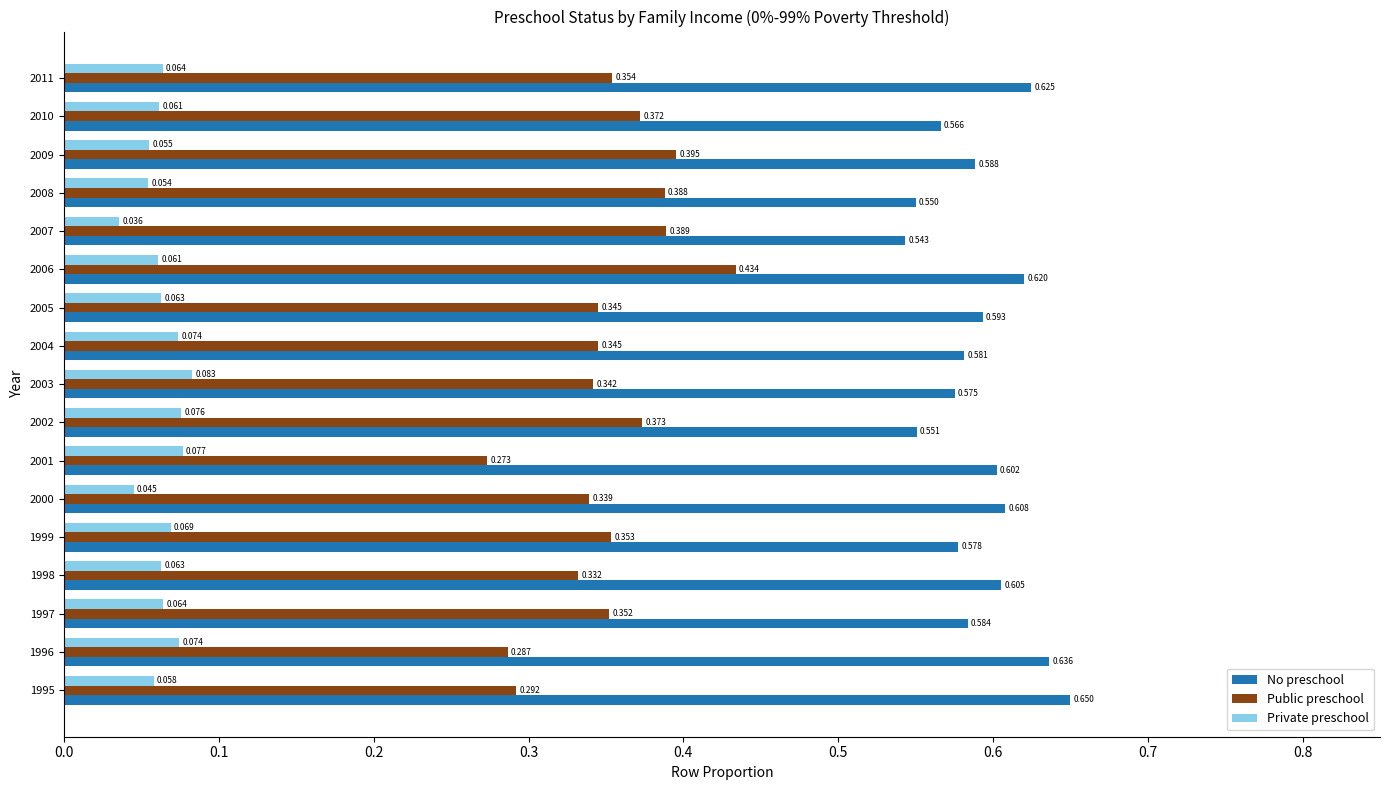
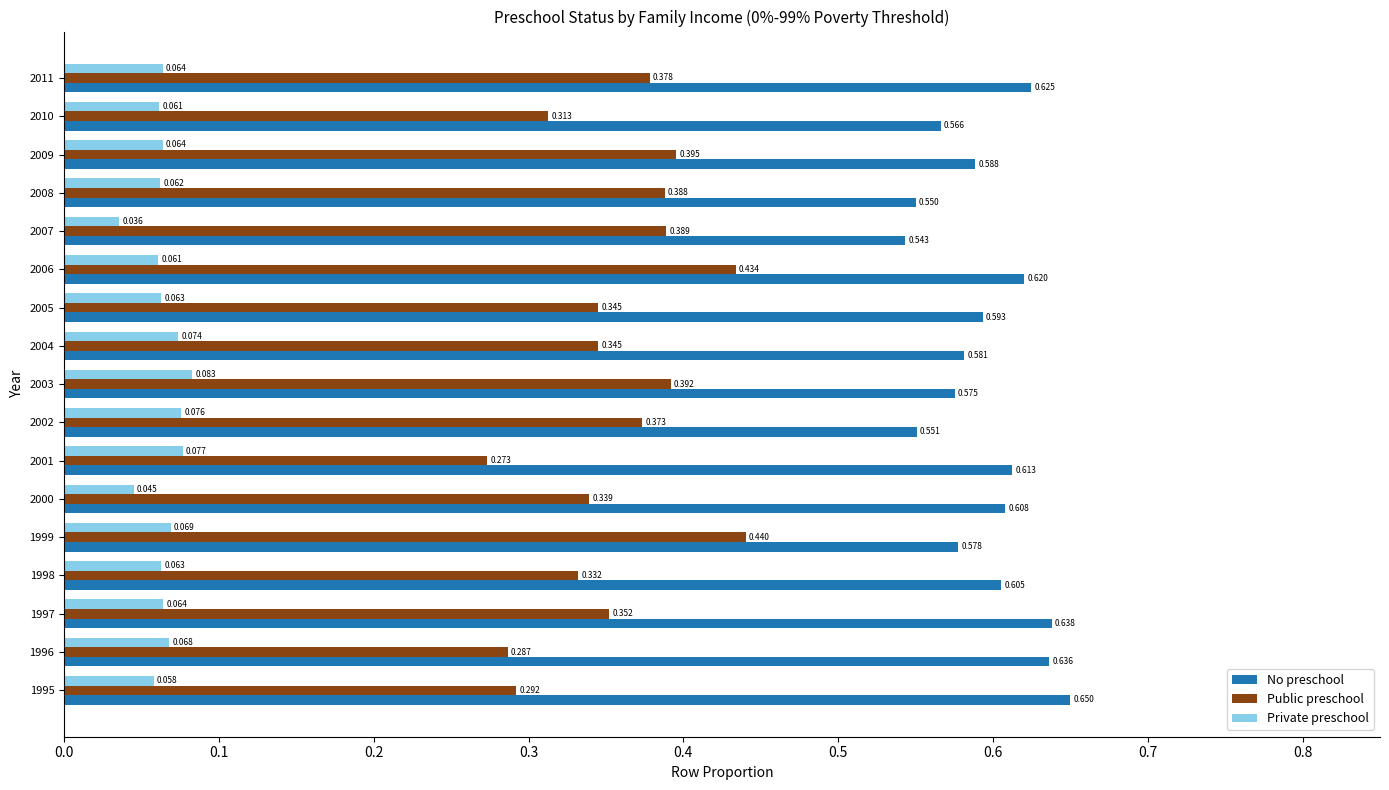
  {
    "No preschool": {
      "2011": 0.625,
      "2010": 0.566,
      "2009": 0.588,
      "2008": 0.550,
      "2007": 0.543,
      "2006": 0.620,
      "2005": 0.593,
      "2004": 0.581,
      "2003": 0.575,
      "2002": 0.551,
-     "2001": 0.602,
+     "2001": 0.613,
      "2000": 0.608,
      "1999": 0.578,
      "1998": 0.605,
-     "1997": 0.584,
+     "1997": 0.638,
      "1996": 0.636,
      "1995": 0.650
    },
    "Public preschool": {
-     "2011": 0.354,
-     "2010": 0.372,
+     "2011": 0.378,
+     "2010": 0.313,
      "2009": 0.395,
      "2008": 0.388,
      "2007": 0.389,
      "2006": 0.434,
      "2005": 0.345,
      "2004": 0.345,
-     "2003": 0.342,
+     "2003": 0.392,
      "2002": 0.373,
      "2001": 0.273,
      "2000": 0.339,
-     "1999": 0.353,
+     "1999": 0.440,
      "1998": 0.332,
      "1997": 0.352,
      "1996": 0.287,
      "1995": 0.292
    },
    "Private preschool": {
      "2011": 0.064,
      "2010": 0.061,
-     "2009": 0.055,
-     "2008": 0.054,
+     "2009": 0.064,
+     "2008": 0.062,
      "2007": 0.036,
      "2006": 0.061,
      "2005": 0.063,
      "2004": 0.074,
      "2003": 0.083,
      "2002": 0.076,
      "2001": 0.077,
      "2000": 0.045,
      "1999": 0.069,
      "1998": 0.063,
      "1997": 0.064,
-     "1996": 0.074,
+     "1996": 0.068,
      "1995": 0.058
    }
  }
